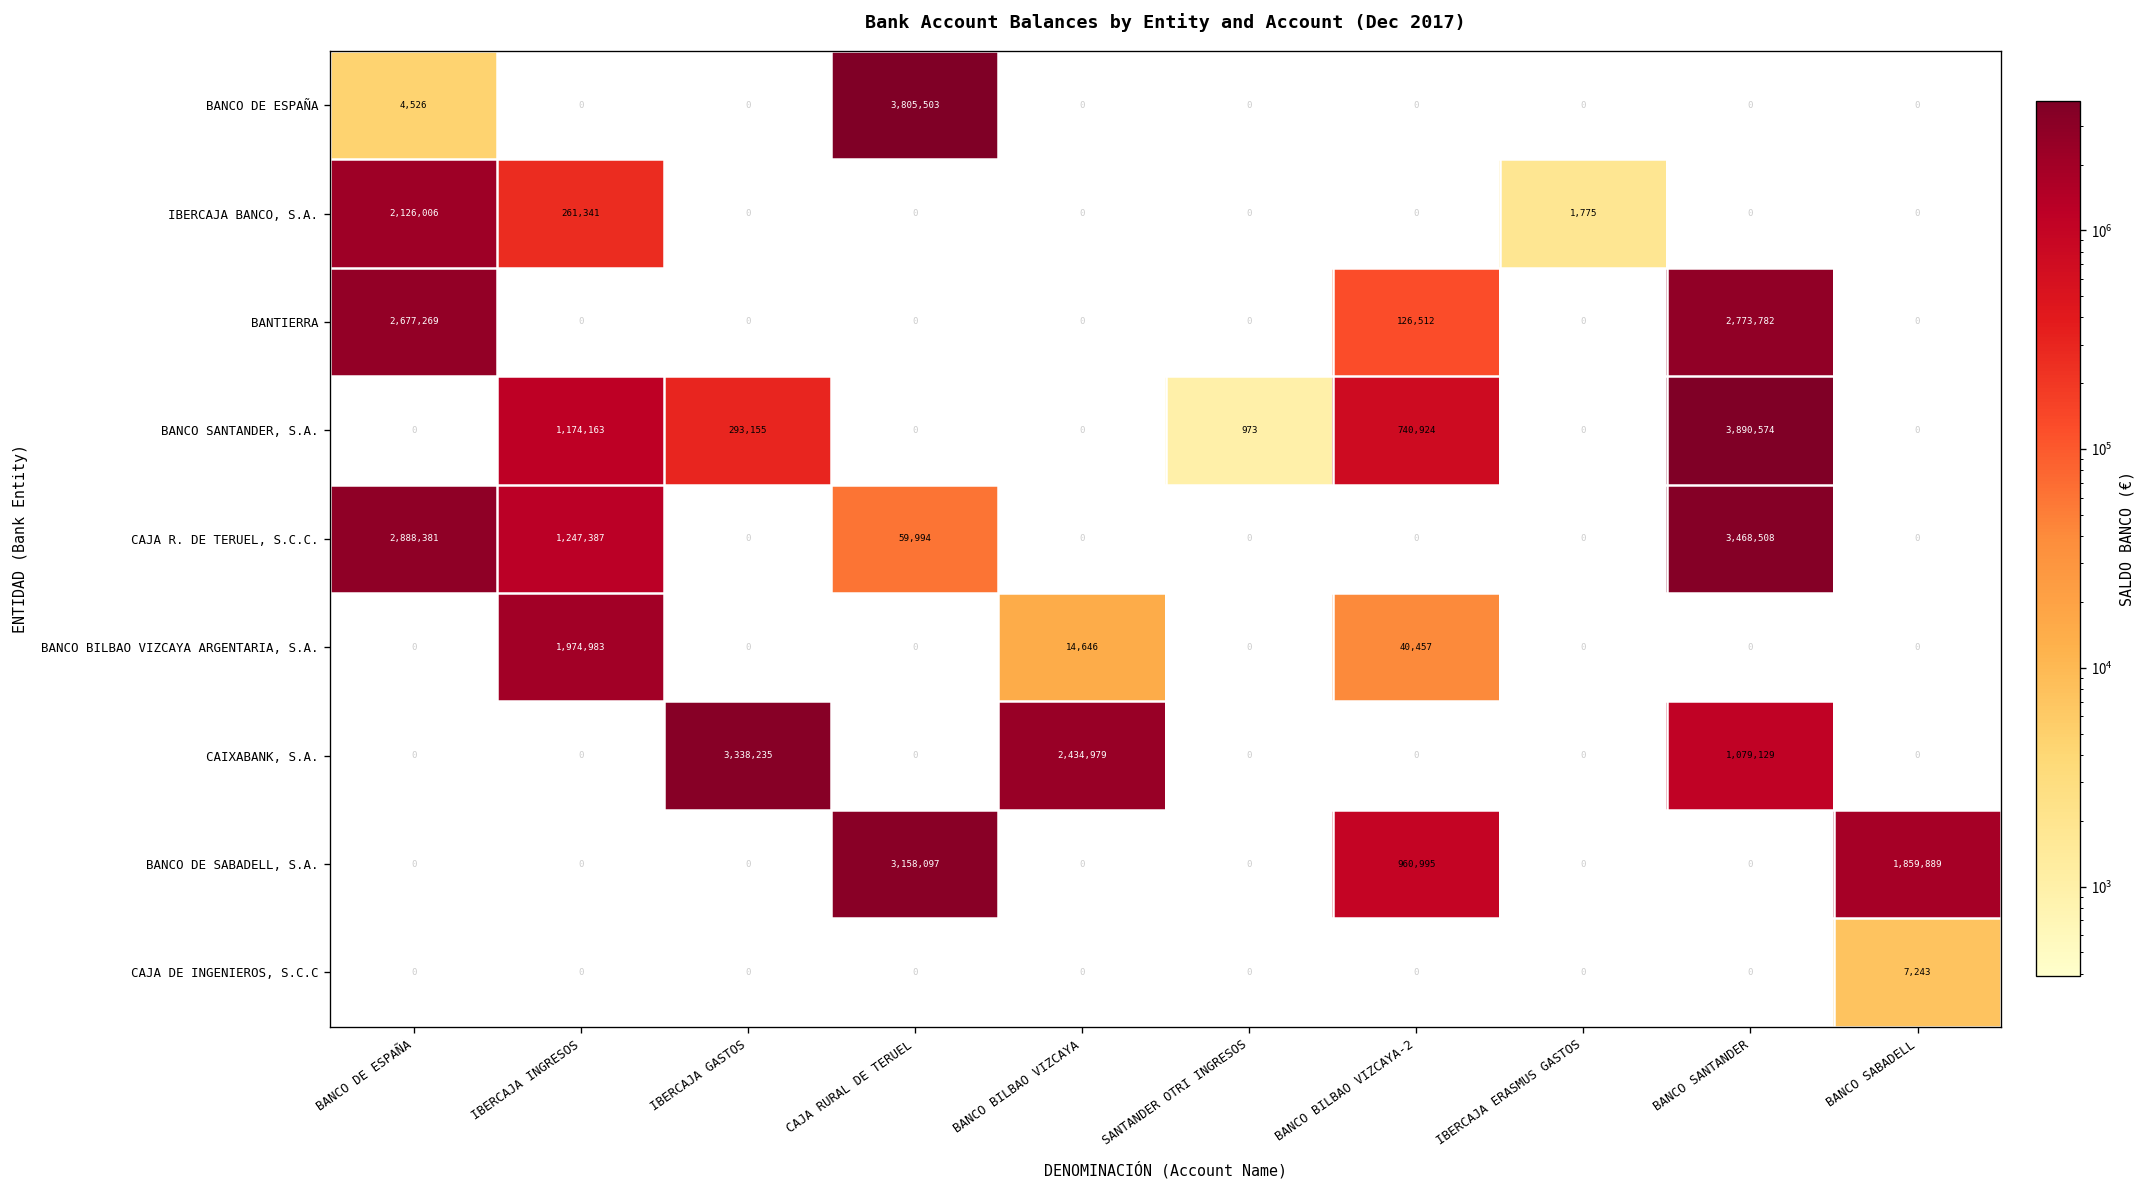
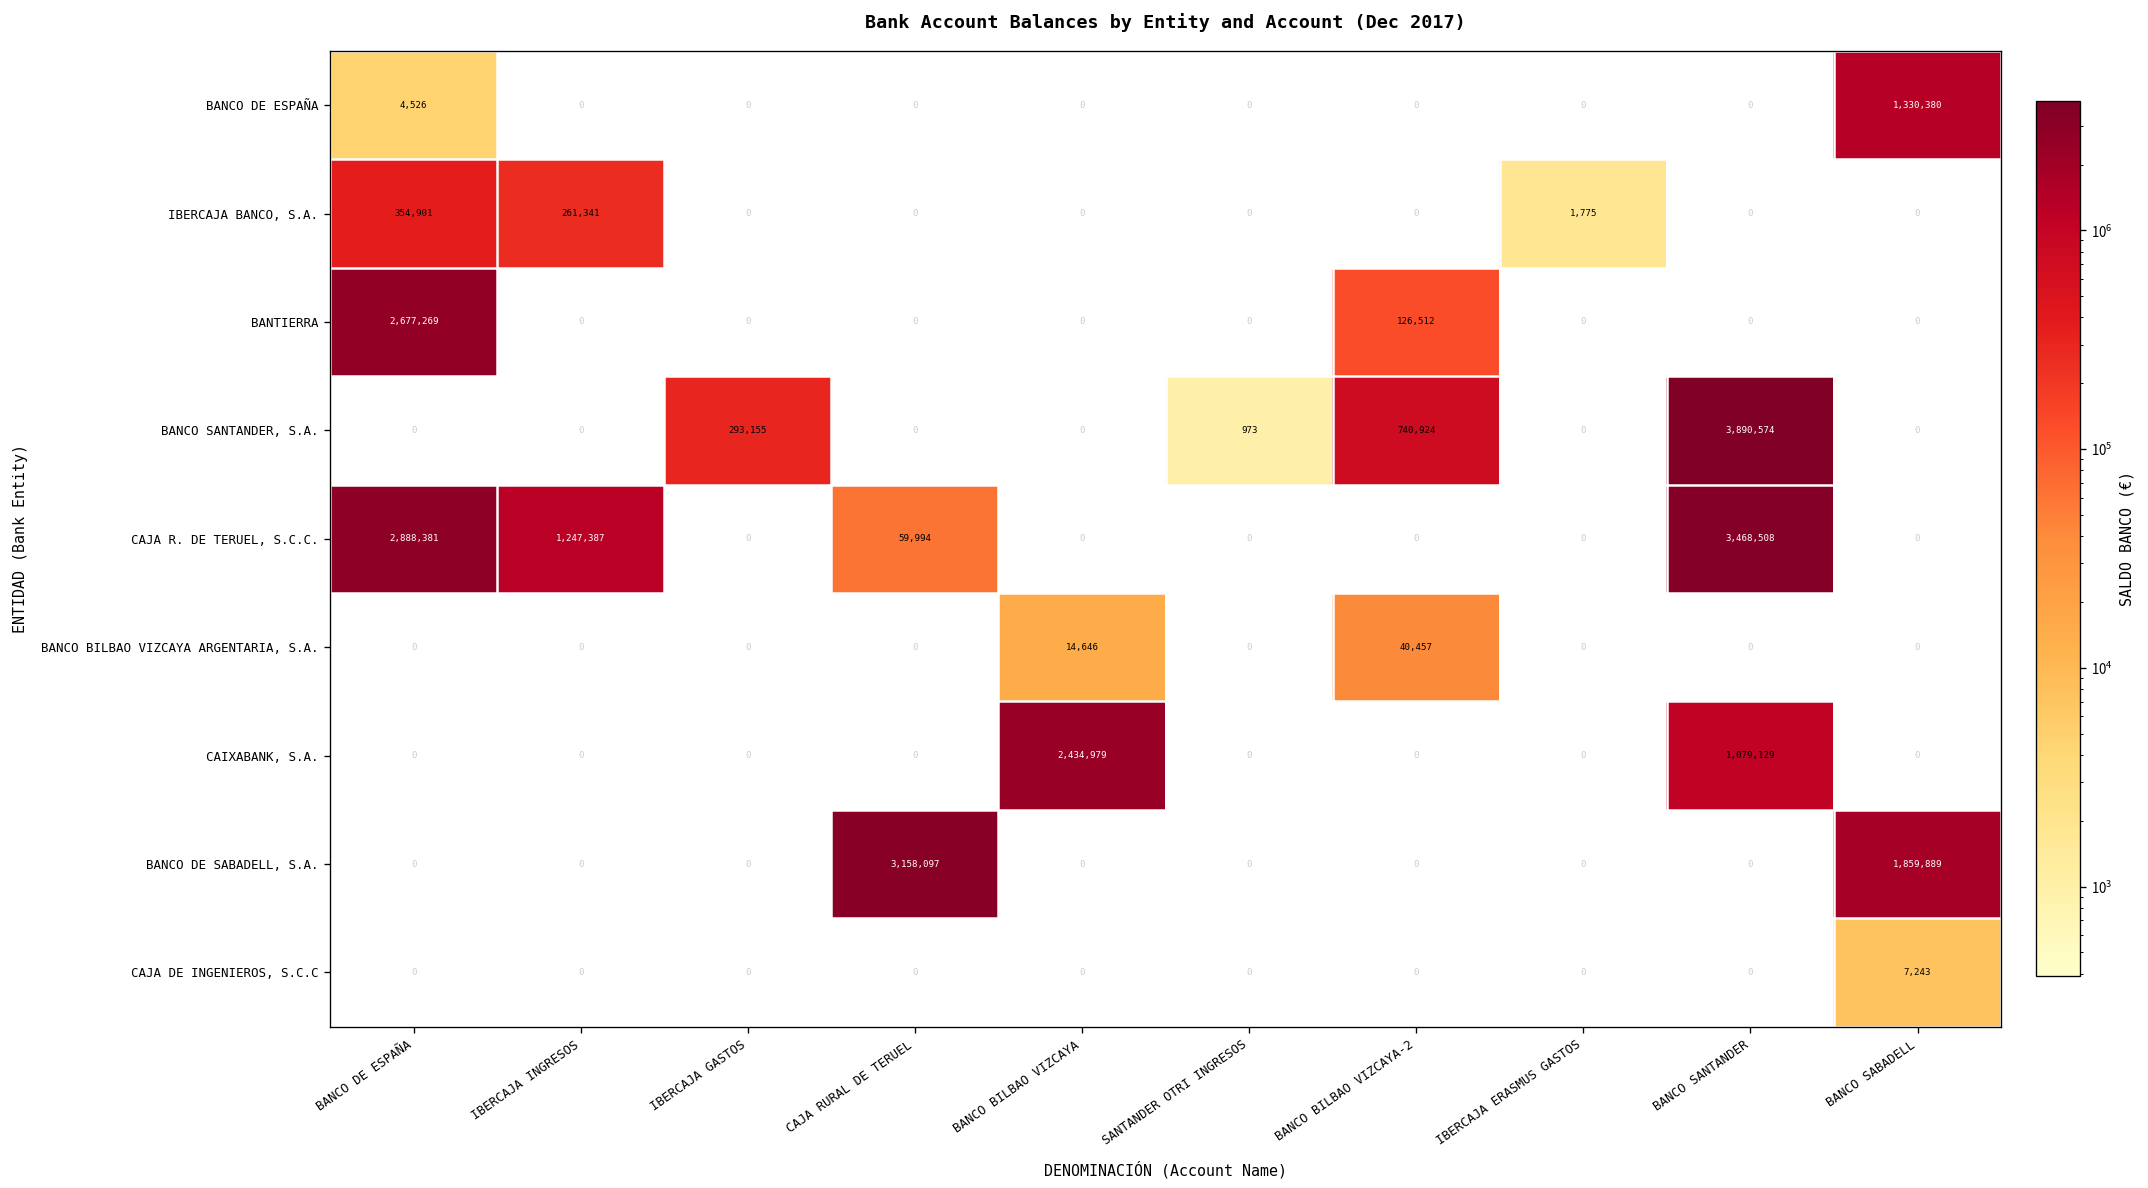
  {
    "BANCO DE ESPAÑA": {
      "BANCO DE ESPAÑA": "4,526",
      "IBERCAJA INGRESOS": "0",
      "IBERCAJA GASTOS": "0",
-     "CAJA RURAL DE TERUEL": "3,805,503",
+     "CAJA RURAL DE TERUEL": "0",
      "BANCO BILBAO VIZCAYA": "0",
      "SANTANDER OTRI INGRESOS": "0",
      "BANCO BILBAO VIZCAYA-2": "0",
      "IBERCAJA ERASMUS GASTOS": "0",
      "BANCO SANTANDER": "0",
-     "BANCO SABADELL": "0"
+     "BANCO SABADELL": "1,330,380"
    },
    "IBERCAJA BANCO, S.A.": {
-     "BANCO DE ESPAÑA": "2,126,006",
+     "BANCO DE ESPAÑA": "354,901",
      "IBERCAJA INGRESOS": "261,341",
      "IBERCAJA GASTOS": "0",
      "CAJA RURAL DE TERUEL": "0",
      "BANCO BILBAO VIZCAYA": "0",
      "SANTANDER OTRI INGRESOS": "0",
      "BANCO BILBAO VIZCAYA-2": "0",
      "IBERCAJA ERASMUS GASTOS": "1,775",
      "BANCO SANTANDER": "0",
      "BANCO SABADELL": "0"
    },
    "BANTIERRA": {
      "BANCO DE ESPAÑA": "2,677,269",
      "IBERCAJA INGRESOS": "0",
      "IBERCAJA GASTOS": "0",
      "CAJA RURAL DE TERUEL": "0",
      "BANCO BILBAO VIZCAYA": "0",
      "SANTANDER OTRI INGRESOS": "0",
      "BANCO BILBAO VIZCAYA-2": "126,512",
      "IBERCAJA ERASMUS GASTOS": "0",
-     "BANCO SANTANDER": "2,773,782",
+     "BANCO SANTANDER": "0",
      "BANCO SABADELL": "0"
    },
    "BANCO SANTANDER, S.A.": {
      "BANCO DE ESPAÑA": "0",
-     "IBERCAJA INGRESOS": "1,174,163",
+     "IBERCAJA INGRESOS": "0",
      "IBERCAJA GASTOS": "293,155",
      "CAJA RURAL DE TERUEL": "0",
      "BANCO BILBAO VIZCAYA": "0",
      "SANTANDER OTRI INGRESOS": "973",
      "BANCO BILBAO VIZCAYA-2": "740,924",
      "IBERCAJA ERASMUS GASTOS": "0",
      "BANCO SANTANDER": "3,890,574",
      "BANCO SABADELL": "0"
    },
    "CAJA R. DE TERUEL, S.C.C.": {
      "BANCO DE ESPAÑA": "2,888,381",
      "IBERCAJA INGRESOS": "1,247,387",
      "IBERCAJA GASTOS": "0",
      "CAJA RURAL DE TERUEL": "59,994",
      "BANCO BILBAO VIZCAYA": "0",
      "SANTANDER OTRI INGRESOS": "0",
      "BANCO BILBAO VIZCAYA-2": "0",
      "IBERCAJA ERASMUS GASTOS": "0",
      "BANCO SANTANDER": "3,468,508",
      "BANCO SABADELL": "0"
    },
    "BANCO BILBAO VIZCAYA ARGENTARIA, S.A.": {
      "BANCO DE ESPAÑA": "0",
-     "IBERCAJA INGRESOS": "1,974,983",
+     "IBERCAJA INGRESOS": "0",
      "IBERCAJA GASTOS": "0",
      "CAJA RURAL DE TERUEL": "0",
      "BANCO BILBAO VIZCAYA": "14,646",
      "SANTANDER OTRI INGRESOS": "0",
      "BANCO BILBAO VIZCAYA-2": "40,457",
      "IBERCAJA ERASMUS GASTOS": "0",
      "BANCO SANTANDER": "0",
      "BANCO SABADELL": "0"
    },
    "CAIXABANK, S.A.": {
      "BANCO DE ESPAÑA": "0",
      "IBERCAJA INGRESOS": "0",
-     "IBERCAJA GASTOS": "3,338,235",
+     "IBERCAJA GASTOS": "0",
      "CAJA RURAL DE TERUEL": "0",
      "BANCO BILBAO VIZCAYA": "2,434,979",
      "SANTANDER OTRI INGRESOS": "0",
      "BANCO BILBAO VIZCAYA-2": "0",
      "IBERCAJA ERASMUS GASTOS": "0",
      "BANCO SANTANDER": "1,079,129",
      "BANCO SABADELL": "0"
    },
    "BANCO DE SABADELL, S.A.": {
      "BANCO DE ESPAÑA": "0",
      "IBERCAJA INGRESOS": "0",
      "IBERCAJA GASTOS": "0",
      "CAJA RURAL DE TERUEL": "3,158,097",
      "BANCO BILBAO VIZCAYA": "0",
      "SANTANDER OTRI INGRESOS": "0",
-     "BANCO BILBAO VIZCAYA-2": "960,995",
+     "BANCO BILBAO VIZCAYA-2": "0",
      "IBERCAJA ERASMUS GASTOS": "0",
      "BANCO SANTANDER": "0",
      "BANCO SABADELL": "1,859,889"
    },
    "CAJA DE INGENIEROS, S.C.C": {
      "BANCO DE ESPAÑA": "0",
      "IBERCAJA INGRESOS": "0",
      "IBERCAJA GASTOS": "0",
      "CAJA RURAL DE TERUEL": "0",
      "BANCO BILBAO VIZCAYA": "0",
      "SANTANDER OTRI INGRESOS": "0",
      "BANCO BILBAO VIZCAYA-2": "0",
      "IBERCAJA ERASMUS GASTOS": "0",
      "BANCO SANTANDER": "0",
      "BANCO SABADELL": "7,243"
    }
  }
